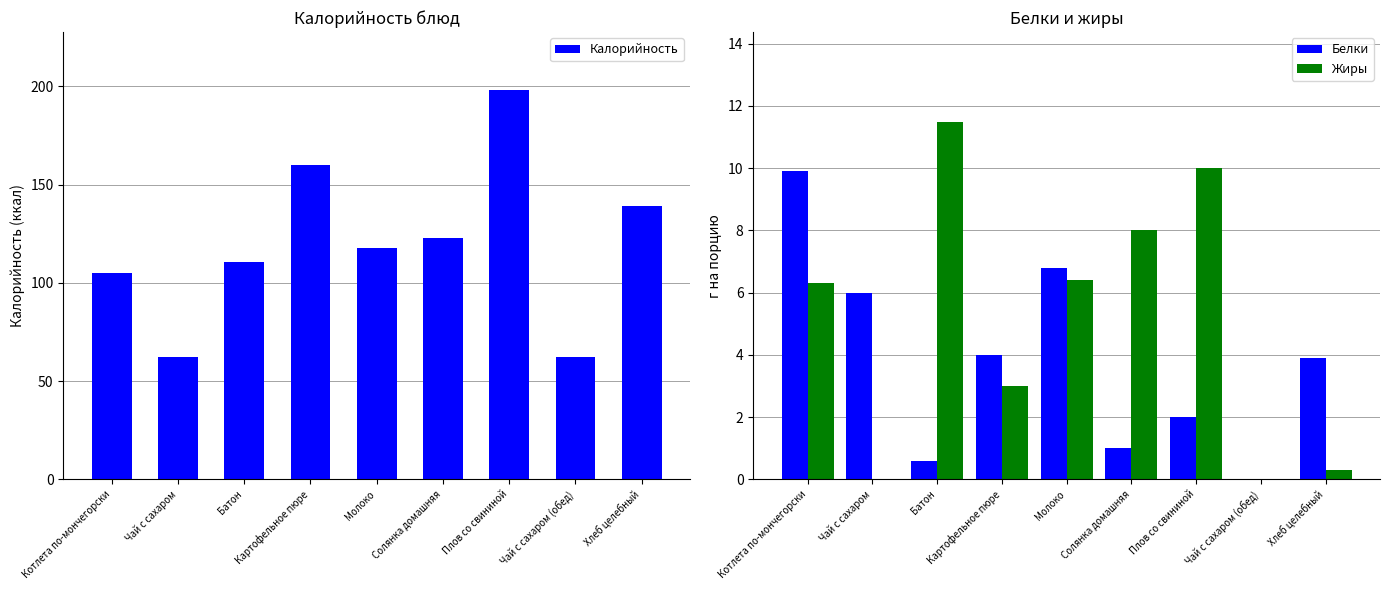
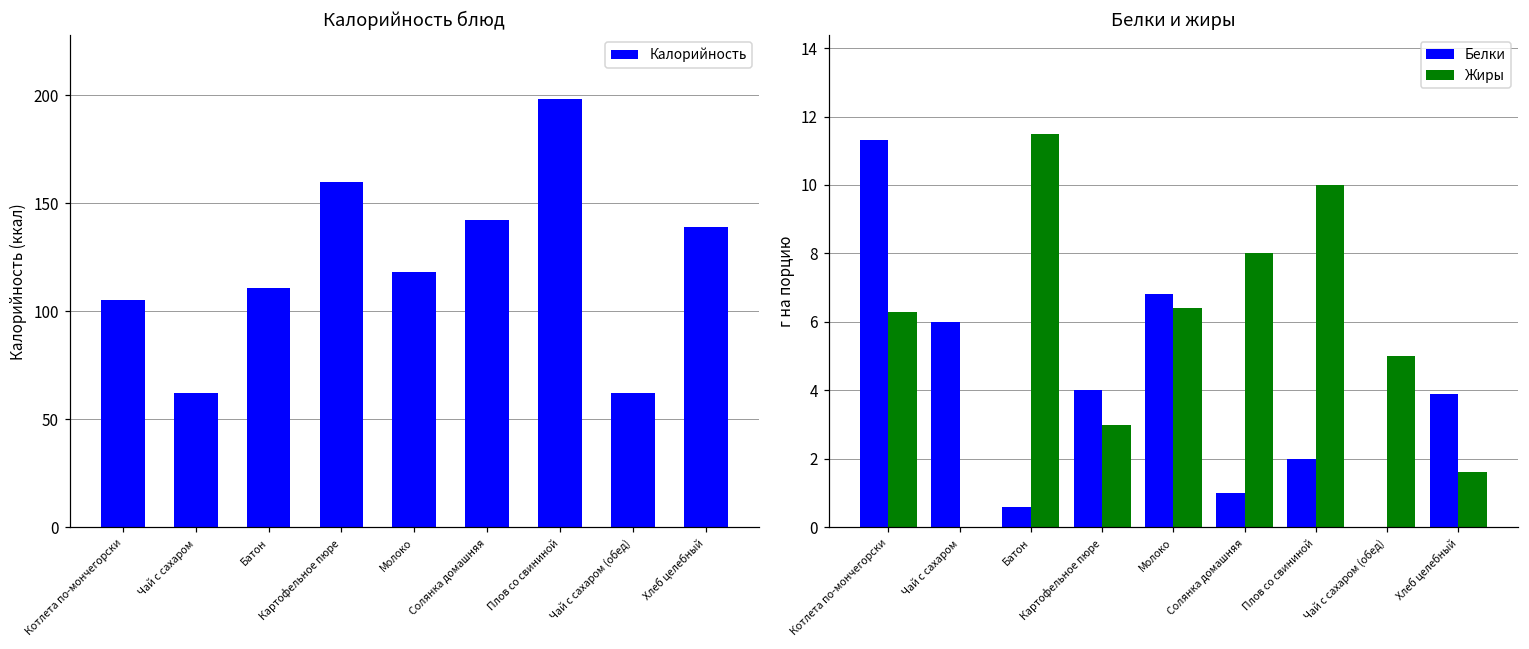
  {
    "Калорийность блюд": {
      "Котлета по-мончегорски": 105,
      "Чай с сахаром": 62,
      "Батон": 111,
      "Картофельное пюре": 160,
      "Молоко": 118,
-     "Солянка домашняя": 123,
+     "Солянка домашняя": 142,
      "Плов со свининой": 198,
      "Чай с сахаром (обед)": 62,
      "Хлеб целебный": 139
    },
    "Белки и жиры": {
      "Белки": {
-       "Котлета по-мончегорски": 9.9,
+       "Котлета по-мончегорски": 11.3,
        "Чай с сахаром": 6.0,
        "Батон": 0.6,
        "Картофельное пюре": 4.0,
        "Молоко": 6.8,
        "Солянка домашняя": 1.0,
        "Плов со свининой": 2.0,
        "Чай с сахаром (обед)": 0.0,
        "Хлеб целебный": 3.9
      },
      "Жиры": {
        "Котлета по-мончегорски": 6.3,
        "Чай с сахаром": 0.0,
        "Батон": 11.5,
        "Картофельное пюре": 3.0,
        "Молоко": 6.4,
        "Солянка домашняя": 8.0,
        "Плов со свининой": 10.0,
-       "Чай с сахаром (обед)": 0,
-       "Хлеб целебный": 0.3
+       "Чай с сахаром (обед)": 5,
+       "Хлеб целебный": 1.6
      }
    }
  }
